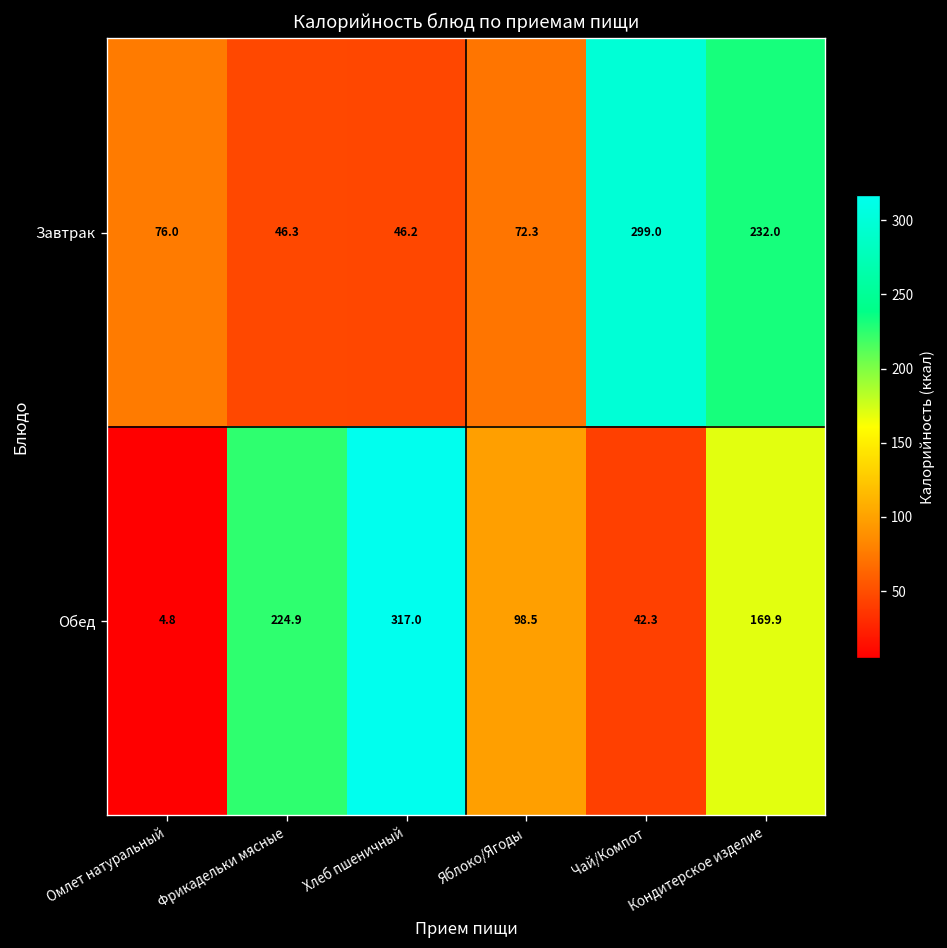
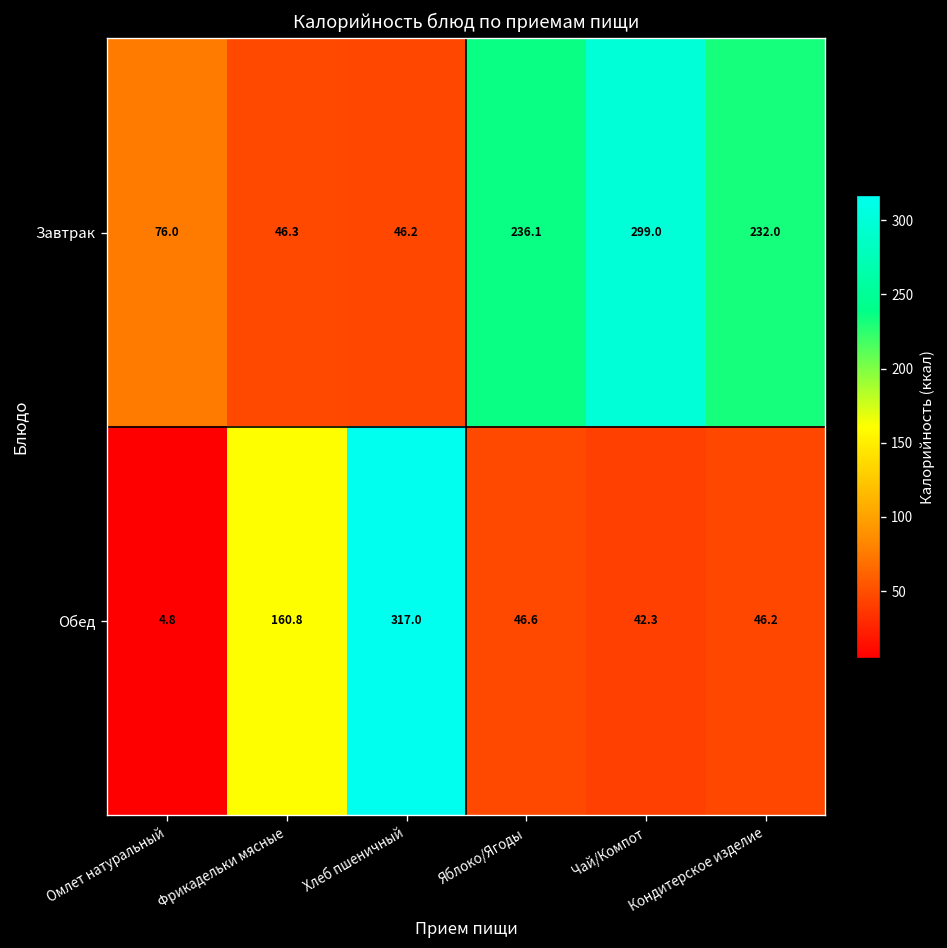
  {
    "Завтрак": {
      "Омлет натуральный": 76.0,
      "Фрикадельки мясные": 46.3,
      "Хлеб пшеничный": 46.2,
-     "Яблоко/Ягоды": 72.3,
+     "Яблоко/Ягоды": 236.1,
      "Чай/Компот": 299.0,
      "Кондитерское изделие": 232.0
    },
    "Обед": {
      "Омлет натуральный": 4.8,
-     "Фрикадельки мясные": 224.9,
+     "Фрикадельки мясные": 160.8,
      "Хлеб пшеничный": 317.0,
-     "Яблоко/Ягоды": 98.5,
+     "Яблоко/Ягоды": 46.6,
      "Чай/Компот": 42.3,
-     "Кондитерское изделие": 169.9
+     "Кондитерское изделие": 46.2
    }
  }
